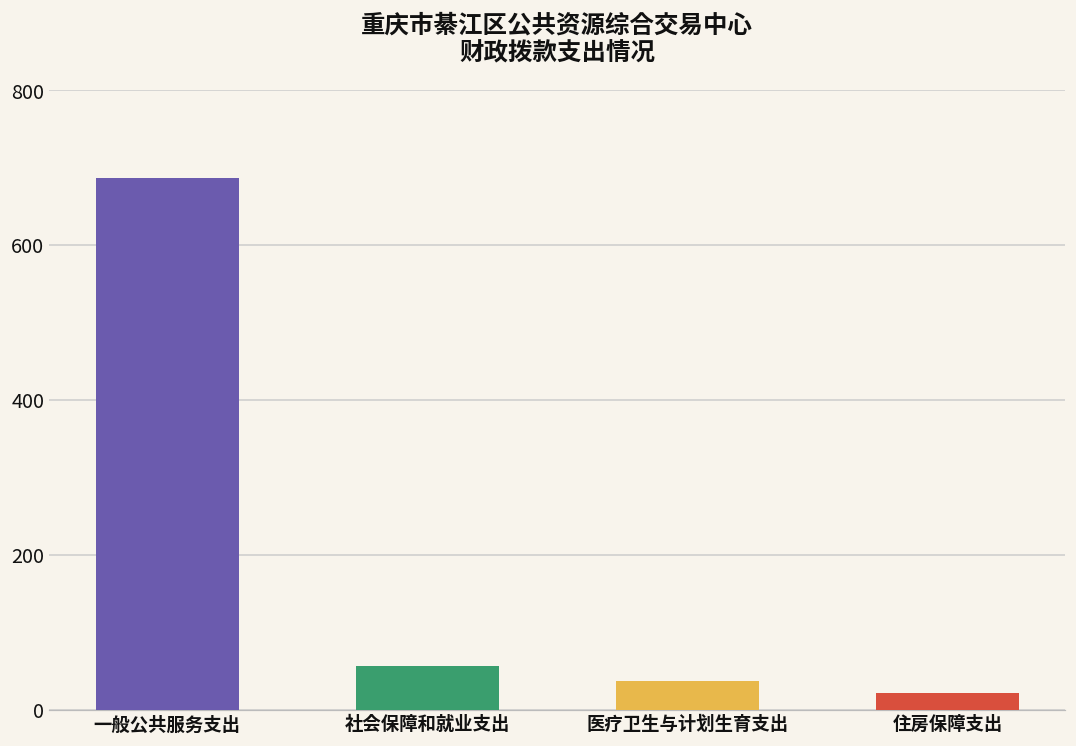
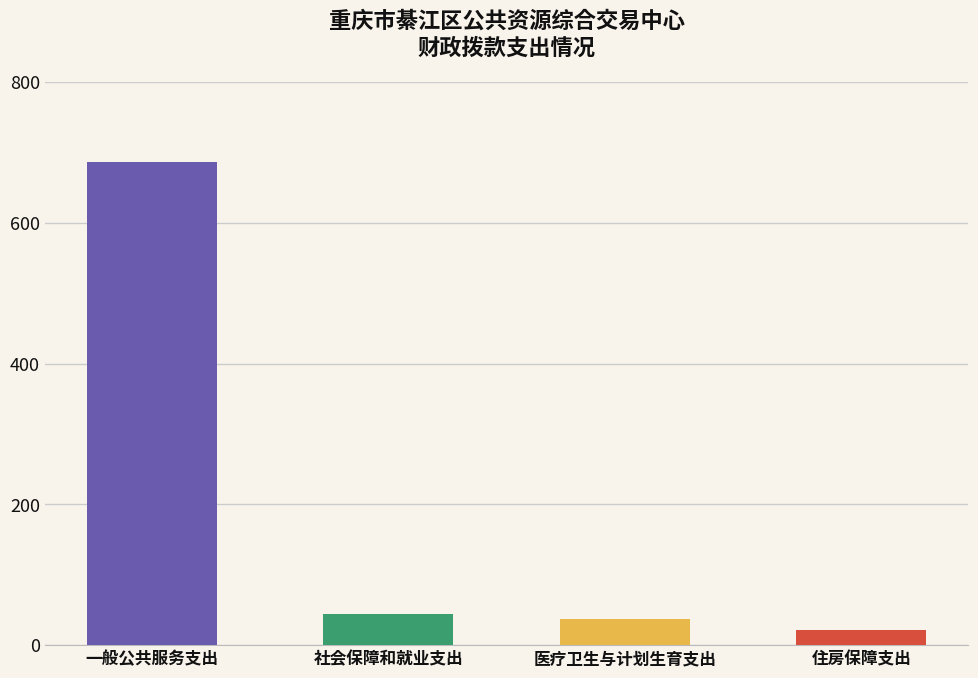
  {
    "一般公共服务支出": 690,
-   "社会保障和就业支出": 60,
+   "社会保障和就业支出": 40,
    "医疗卫生与计划生育支出": 40,
    "住房保障支出": 20
  }
